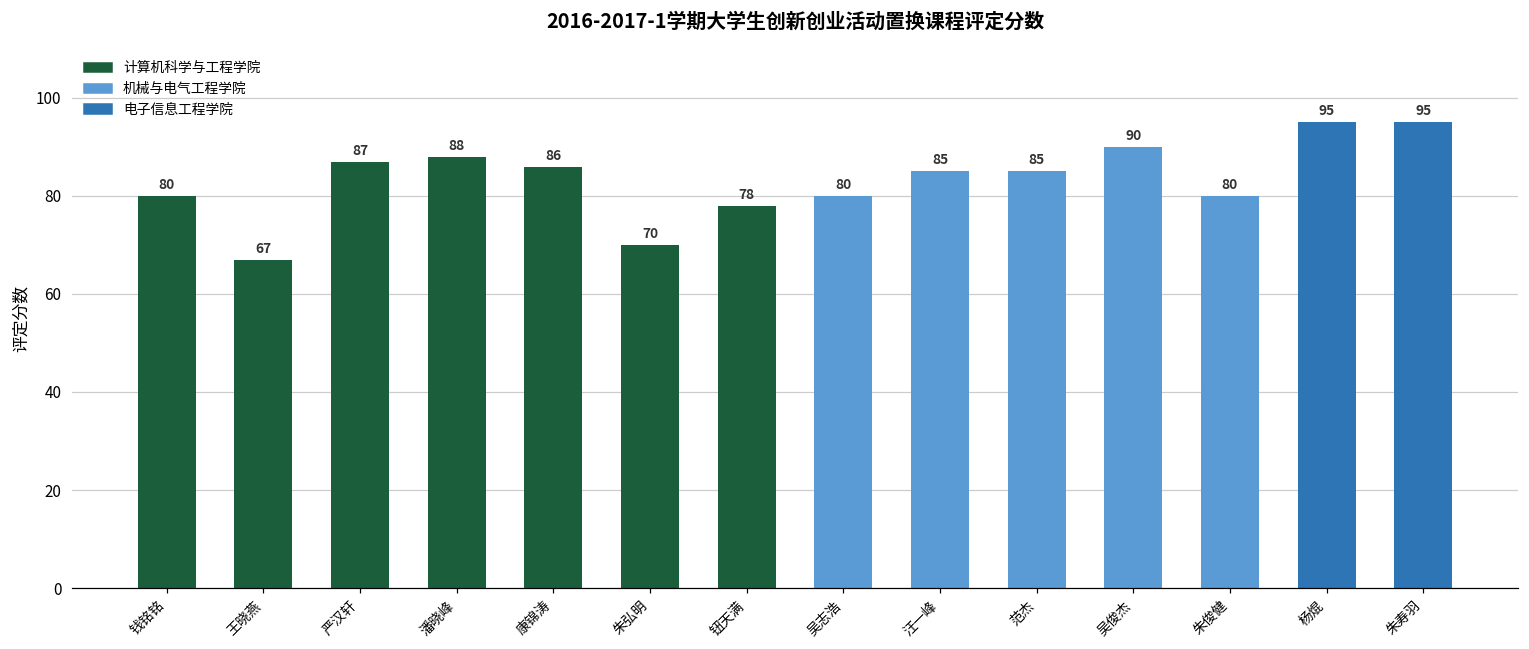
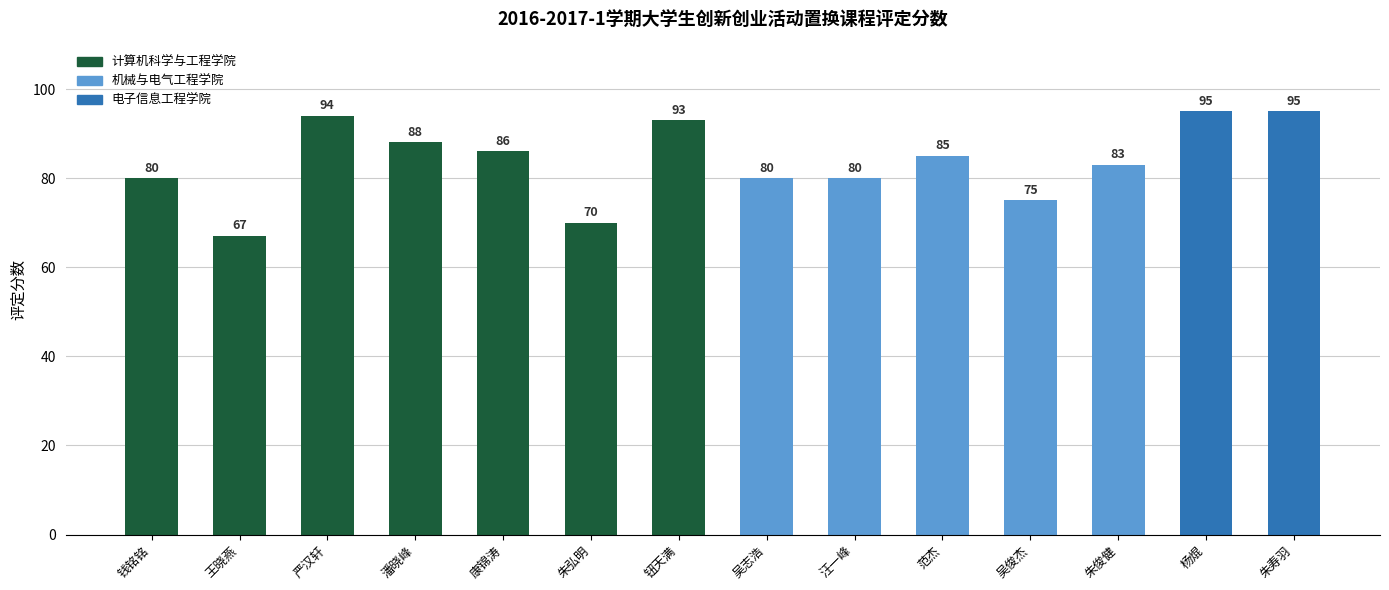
  {
    "钱铭铭": 80,
    "王晓燕": 67,
-   "严汉轩": 87,
+   "严汉轩": 94,
    "潘晓峰": 88,
    "康锦涛": 86,
    "朱弘明": 70,
-   "钮天满": 78,
+   "钮天满": 93,
    "吴志浩": 80,
-   "汪一峰": 85,
+   "汪一峰": 80,
    "范杰": 85,
-   "吴俊杰": 90,
-   "朱俊健": 80,
+   "吴俊杰": 75,
+   "朱俊健": 83,
    "杨焜": 95,
    "朱寿羽": 95
  }
